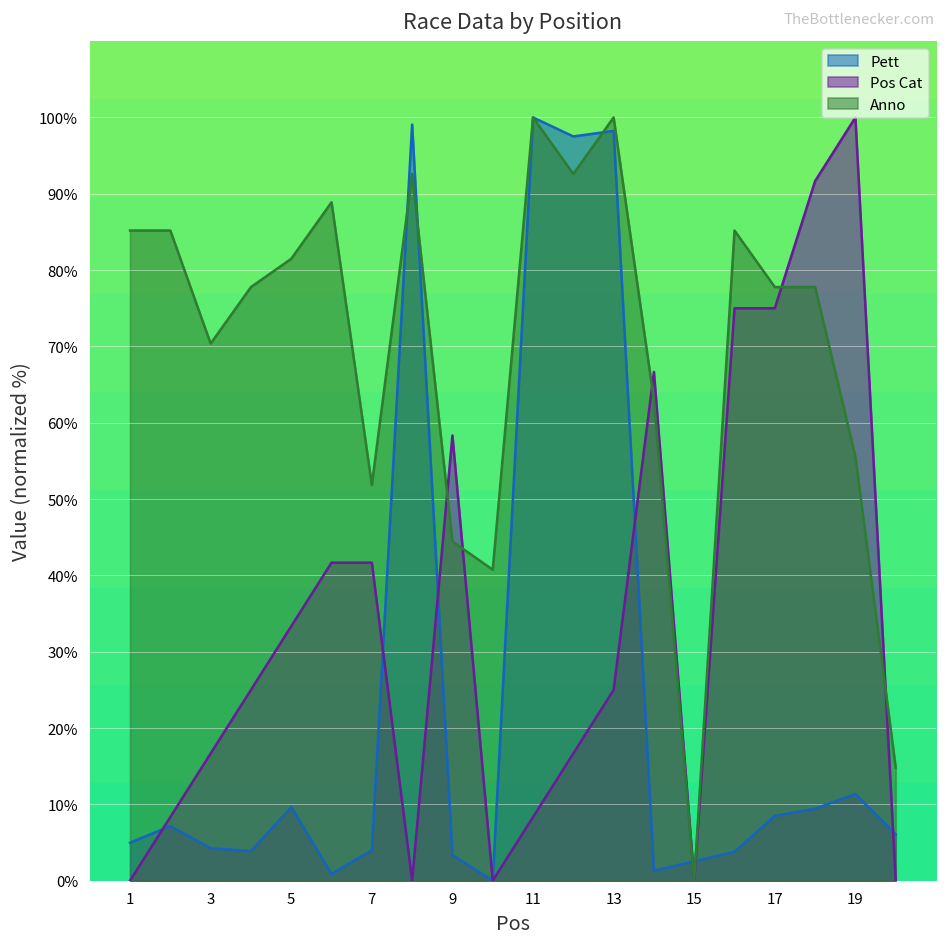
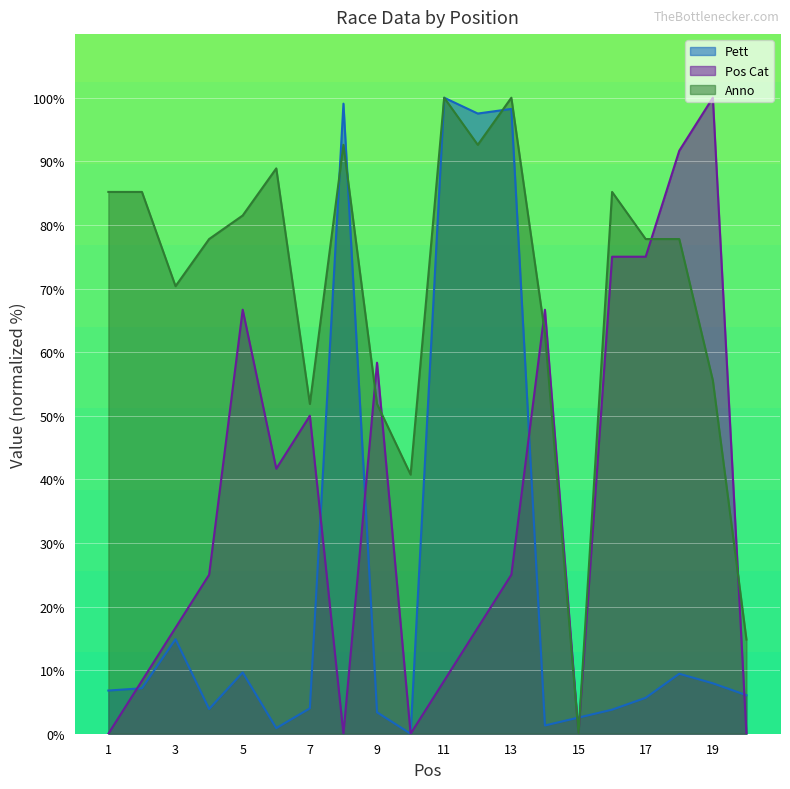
  {
    "Pett": {
-     "1": "5%",
-     "3": "4%",
+     "1": "7%",
+     "3": "15%",
      "5": "10%",
      "7": "4%",
      "9": "3%",
      "13": "98%",
      "15": "3%",
-     "17": "8%",
-     "19": "11%"
+     "17": "6%",
+     "19": "8%"
    },
    "Pos Cat": {
      "1": "0%",
      "3": "17%",
-     "5": "33%",
-     "7": "42%",
+     "5": "67%",
+     "7": "50%",
      "9": "58%",
      "11": "8%",
      "13": "25%",
      "17": "75%"
    },
    "Anno": {
      "1": "85%",
      "3": "70%",
      "5": "81%",
      "7": "52%",
-     "9": "44%",
+     "9": "52%",
      "13": "100%",
      "17": "78%",
      "19": "56%"
    }
  }
